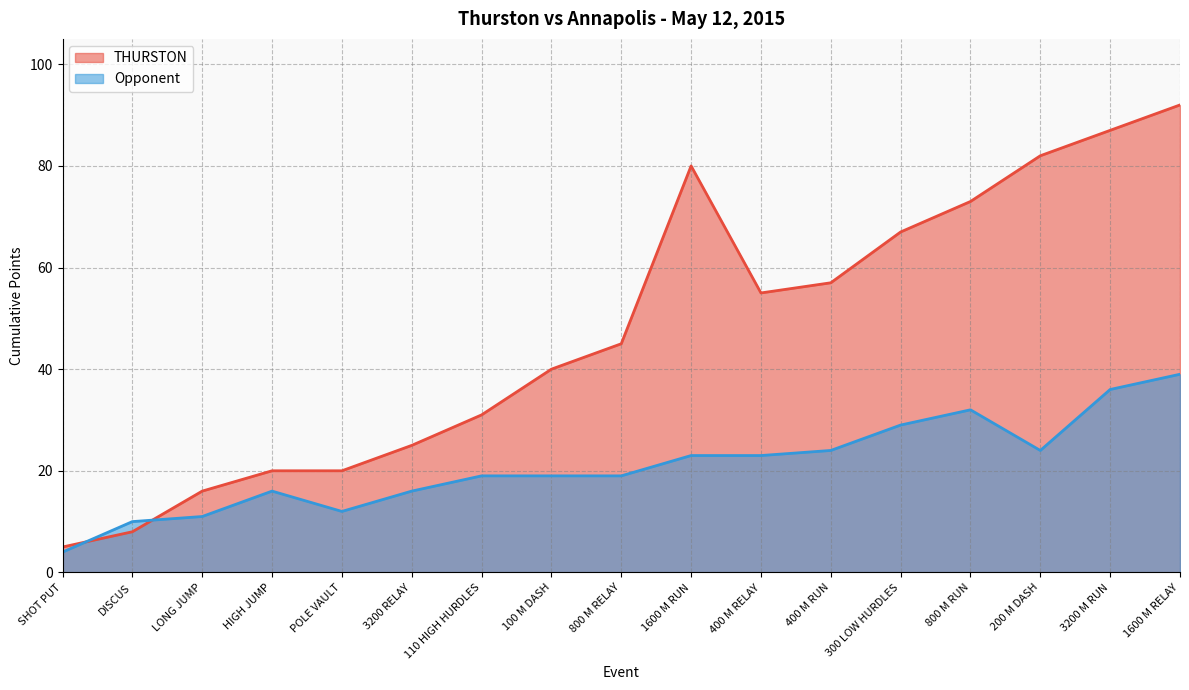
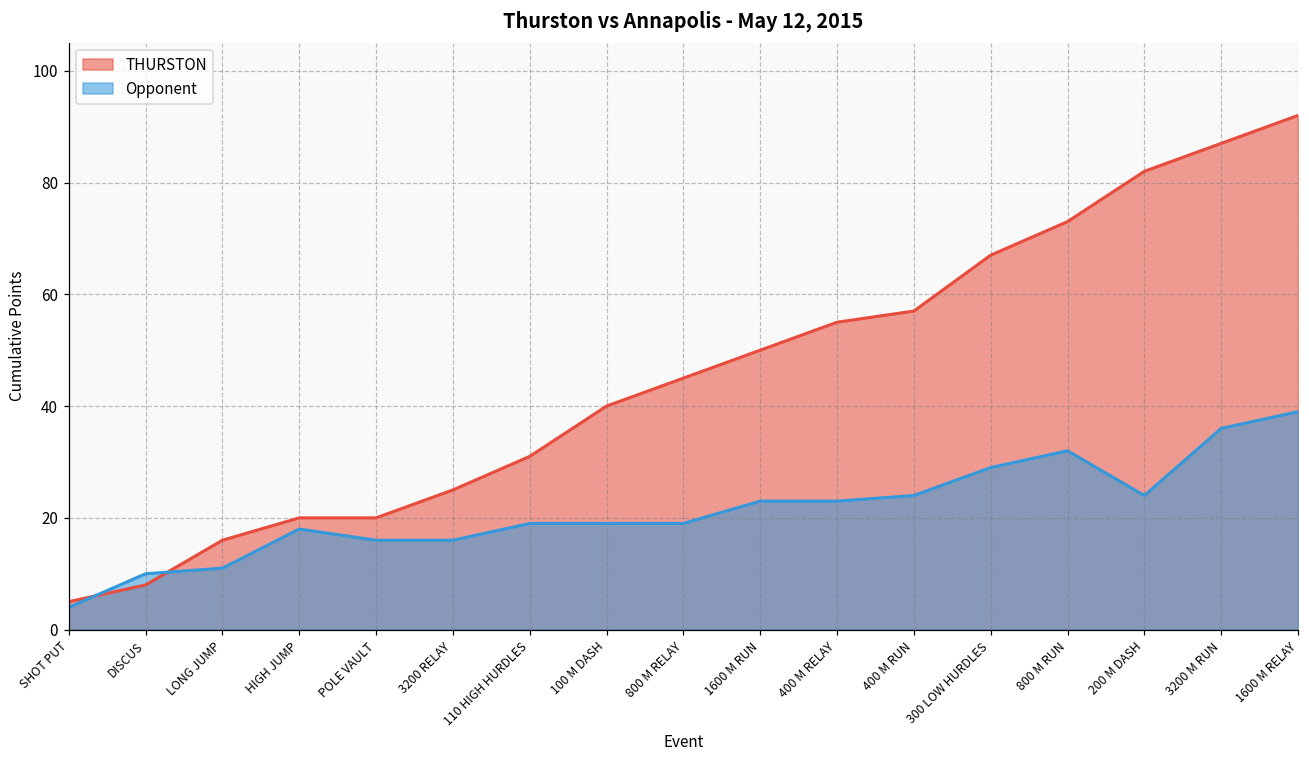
  {
    "THURSTON": {
      "SHOT PUT": 5,
      "DISCUS": 8,
      "LONG JUMP": 16,
      "HIGH JUMP": 20,
      "POLE VAULT": 20,
      "3200 RELAY": 25,
      "110 HIGH HURDLES": 31,
      "100 M DASH": 40,
      "800 M RELAY": 45,
-     "1600 M RUN": 80,
+     "1600 M RUN": 50,
      "400 M RELAY": 55,
      "400 M RUN": 57,
      "300 LOW HURDLES": 67,
      "800 M RUN": 73,
      "200 M DASH": 82,
      "3200 M RUN": 87,
      "1600 M RELAY": 92
    },
    "Opponent": {
      "SHOT PUT": 4,
      "DISCUS": 10,
      "LONG JUMP": 11,
-     "HIGH JUMP": 16,
-     "POLE VAULT": 12,
+     "HIGH JUMP": 18,
+     "POLE VAULT": 16,
      "3200 RELAY": 16,
      "110 HIGH HURDLES": 19,
      "100 M DASH": 19,
      "800 M RELAY": 19,
      "1600 M RUN": 23,
      "400 M RELAY": 23,
      "400 M RUN": 24,
      "300 LOW HURDLES": 29,
      "800 M RUN": 32,
      "200 M DASH": 24,
      "3200 M RUN": 36,
      "1600 M RELAY": 39
    }
  }
